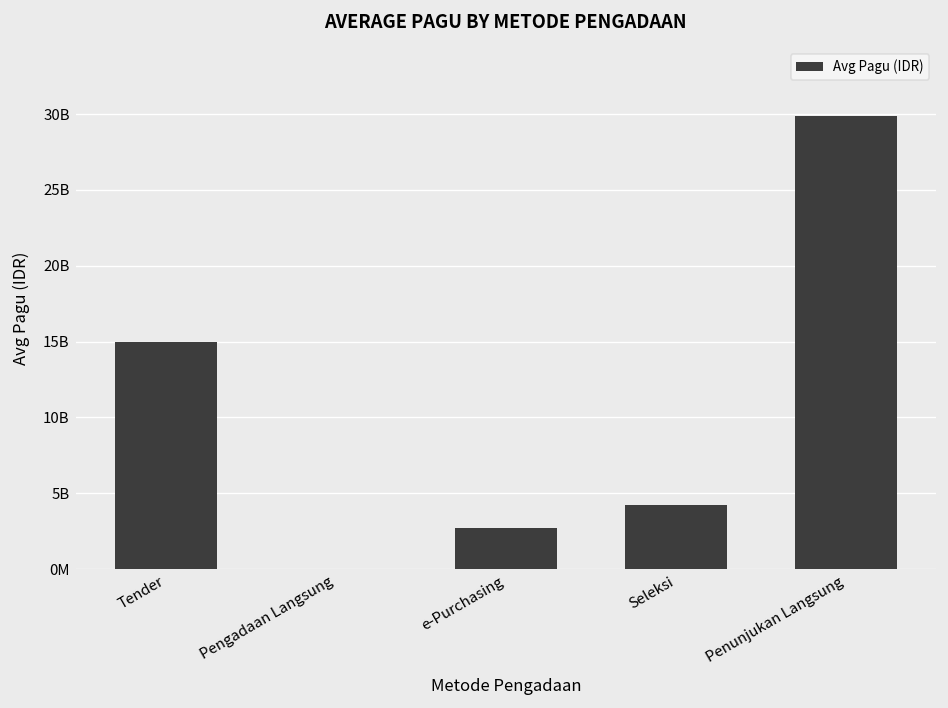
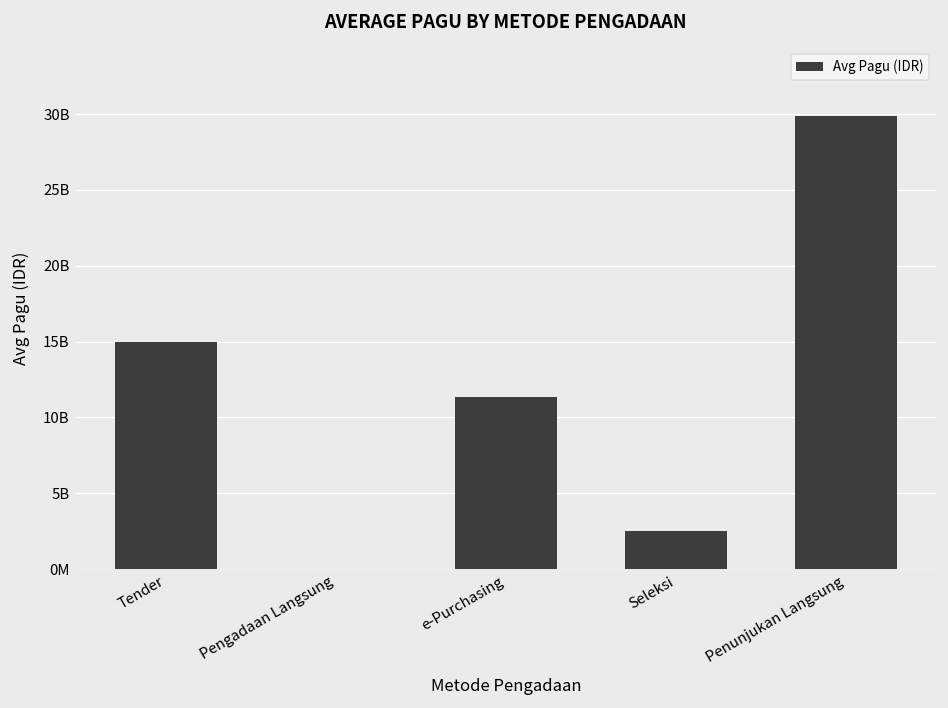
  {
    "Tender": 15000000000,
-   "e-Purchasing": 2700000000,
-   "Seleksi": 4200000000,
+   "e-Purchasing": 11300000000,
+   "Seleksi": 2500000000,
    "Penunjukan Langsung": 29900000000
  }
